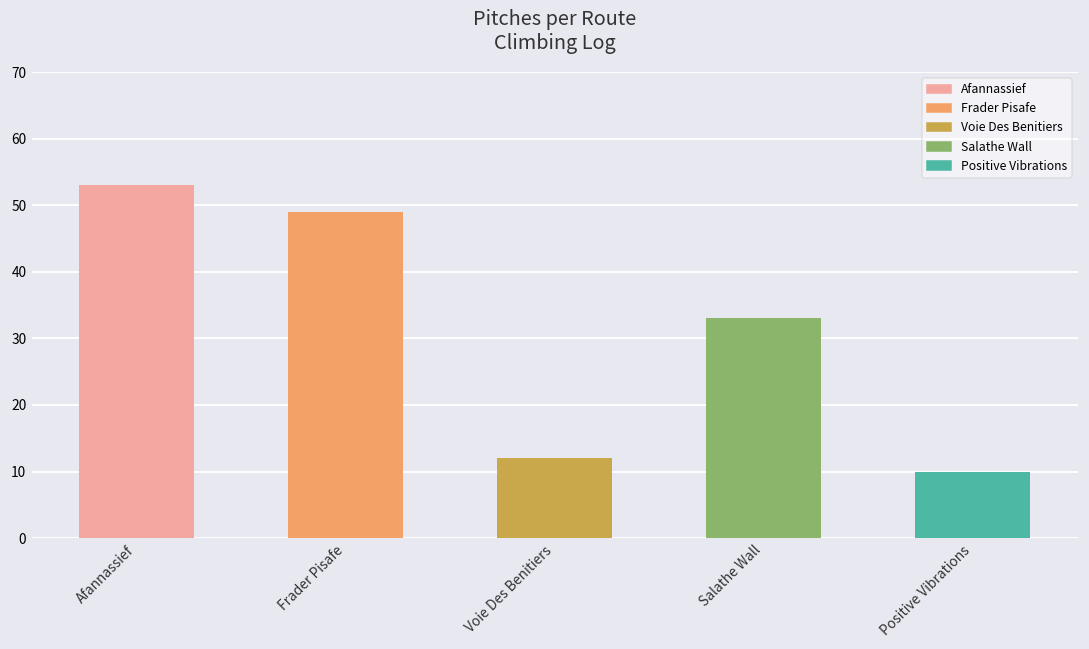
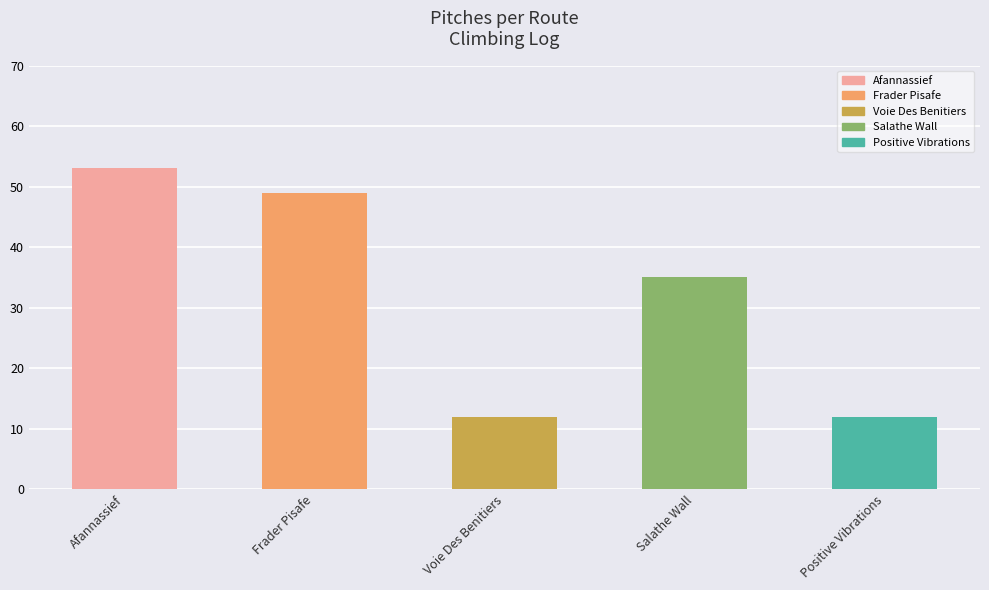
  {
    "Afannassief": 53,
    "Frader Pisafe": 49,
    "Voie Des Benitiers": 12,
-   "Salathe Wall": 33,
-   "Positive Vibrations": 10
+   "Salathe Wall": 35,
+   "Positive Vibrations": 12
  }
